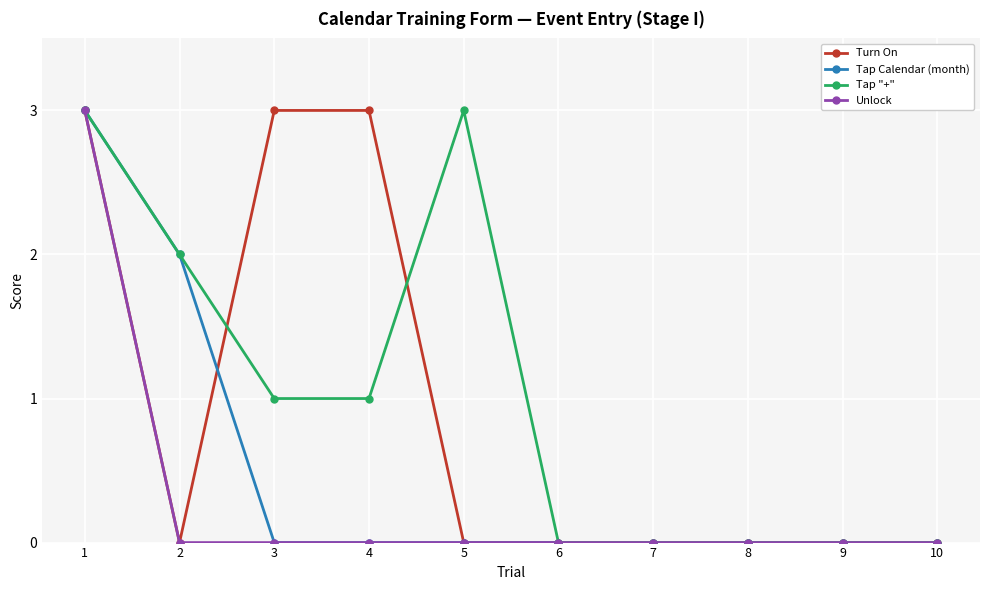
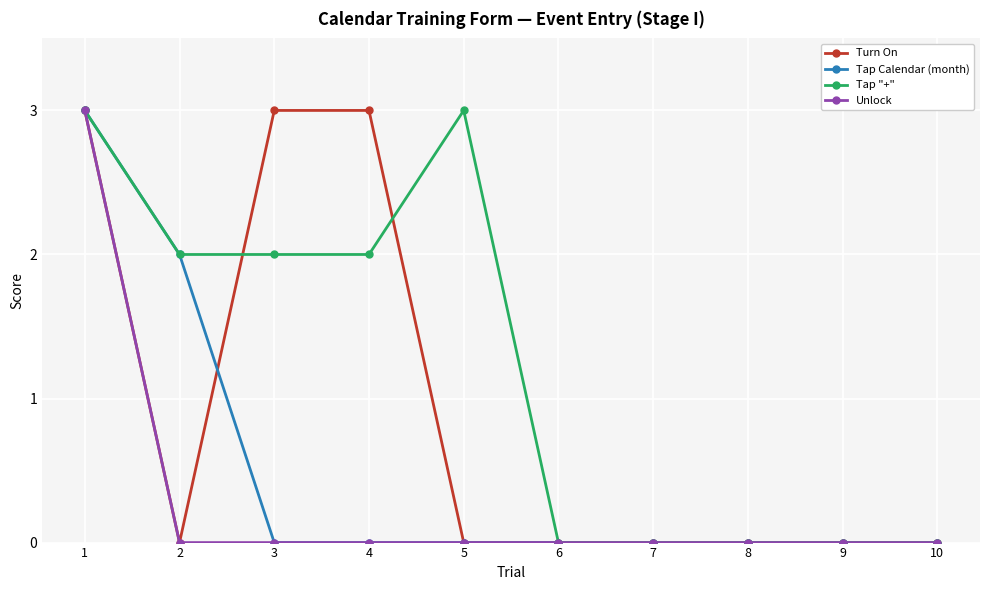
  {
    "Turn On": {
      "3": 3,
      "4": 3
    },
    "Tap \"+\"": {
-     "3": 1,
-     "4": 1,
+     "3": 2,
+     "4": 2,
      "5": 3
    }
  }
